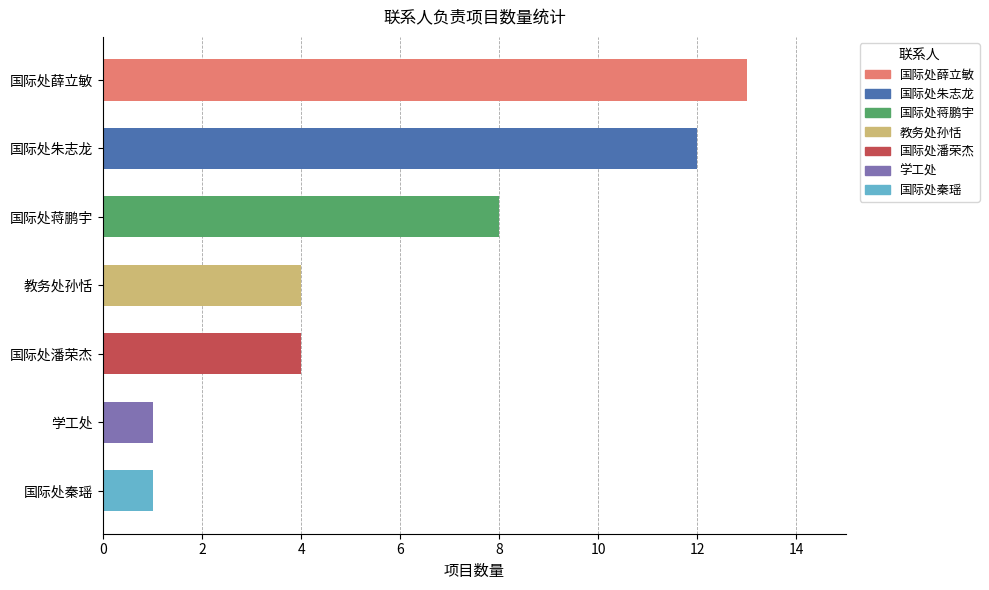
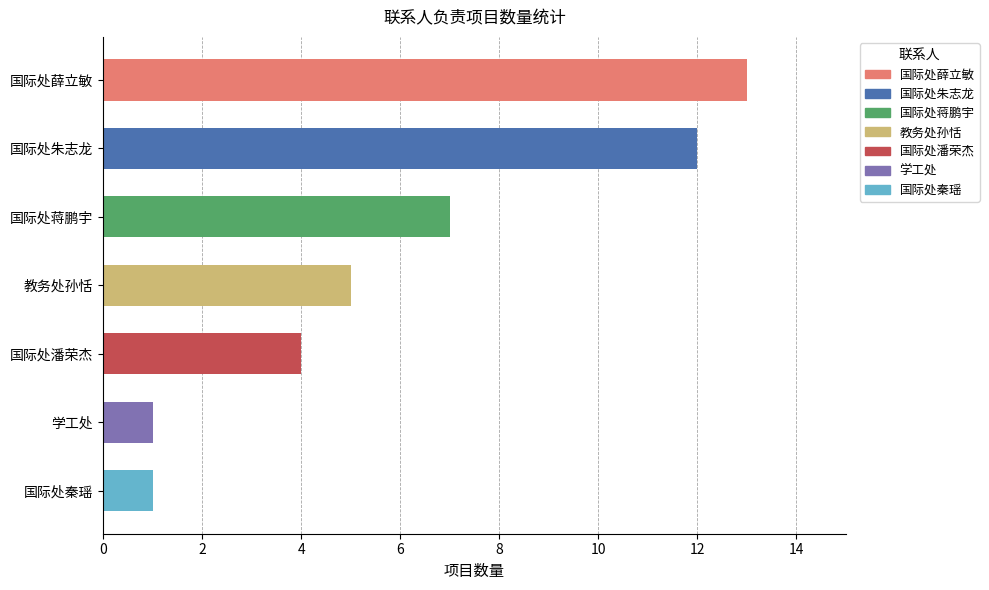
  {
    "国际处薛立敏": 13,
    "国际处朱志龙": 12,
-   "国际处蒋鹏宇": 8,
-   "教务处孙恬": 4,
+   "国际处蒋鹏宇": 7,
+   "教务处孙恬": 5,
    "国际处潘荣杰": 4,
    "学工处": 1,
    "国际处秦瑶": 1
  }
